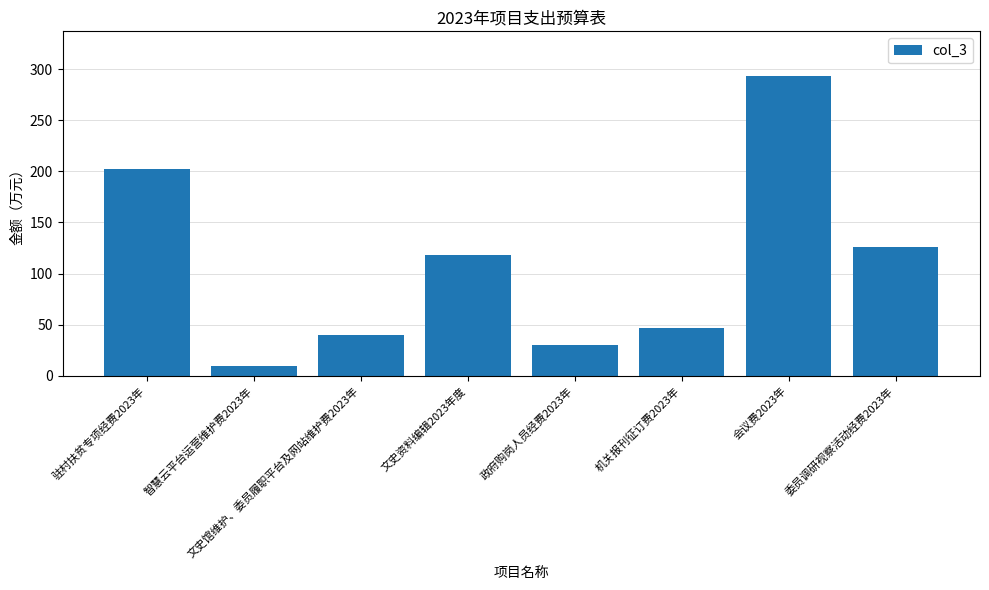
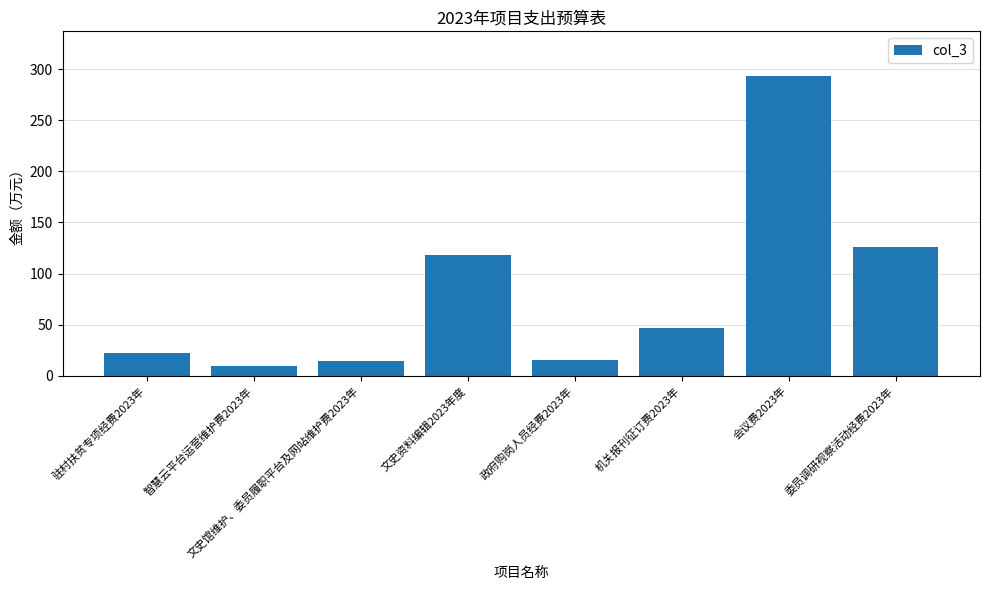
  {
-   "驻村扶贫专项经费2023年": 203,
+   "驻村扶贫专项经费2023年": 22,
    "智慧云平台运营维护费2023年": 10,
-   "文史馆维护、委员履职平台及网站维护费2023年": 40,
+   "文史馆维护、委员履职平台及网站维护费2023年": 15,
    "文史资料编辑2023年度": 118,
-   "政府购岗人员经费2023年": 30,
+   "政府购岗人员经费2023年": 15,
    "机关报刊征订费2023年": 47,
    "会议费2023年": 293,
    "委员调研视察活动经费2023年": 126
  }
